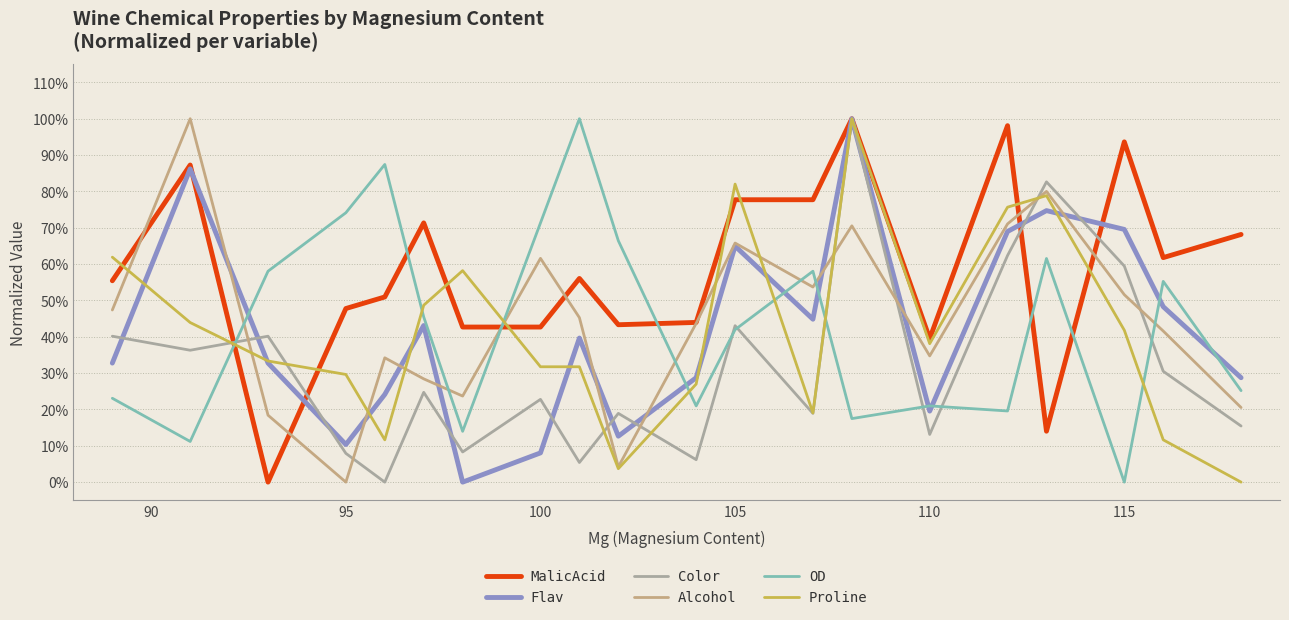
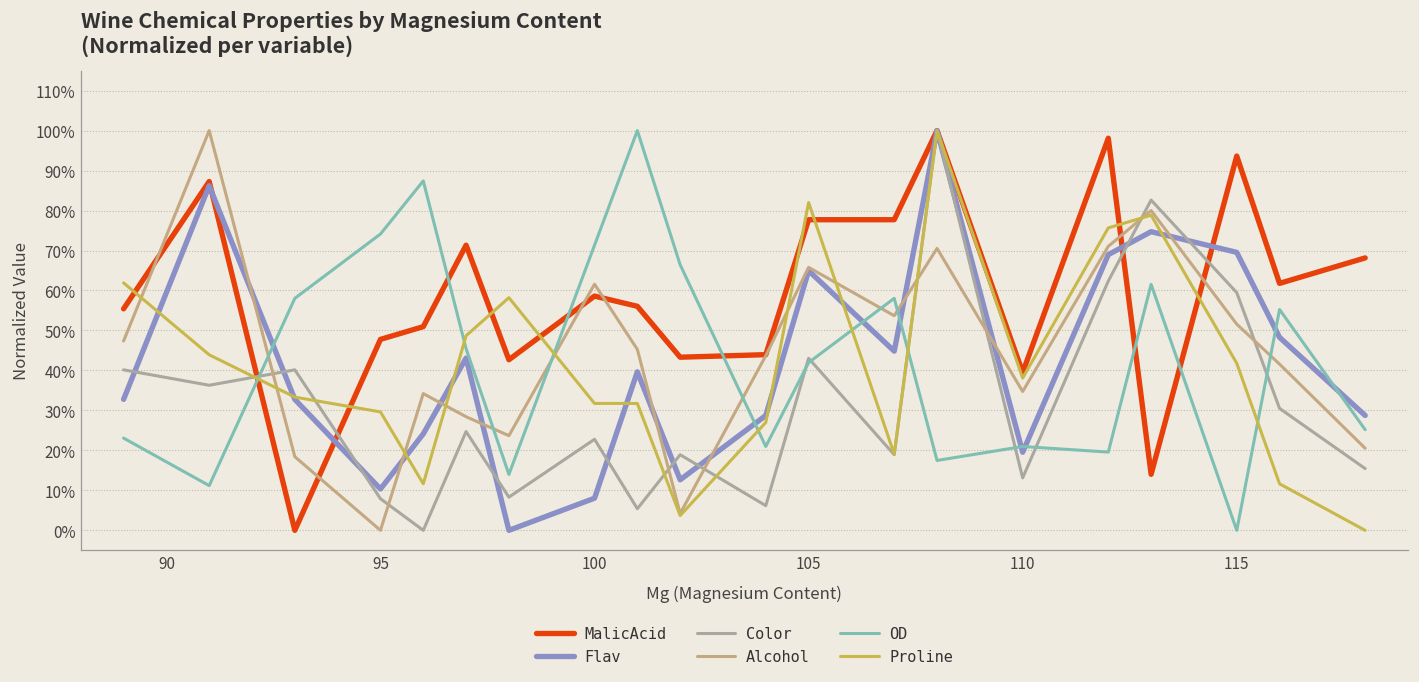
  {
    "MalicAcid": {
      "95": "48%",
-     "100": "43%",
+     "100": "59%",
      "105": "78%",
      "110": "39%",
      "115": "94%"
    }
  }
